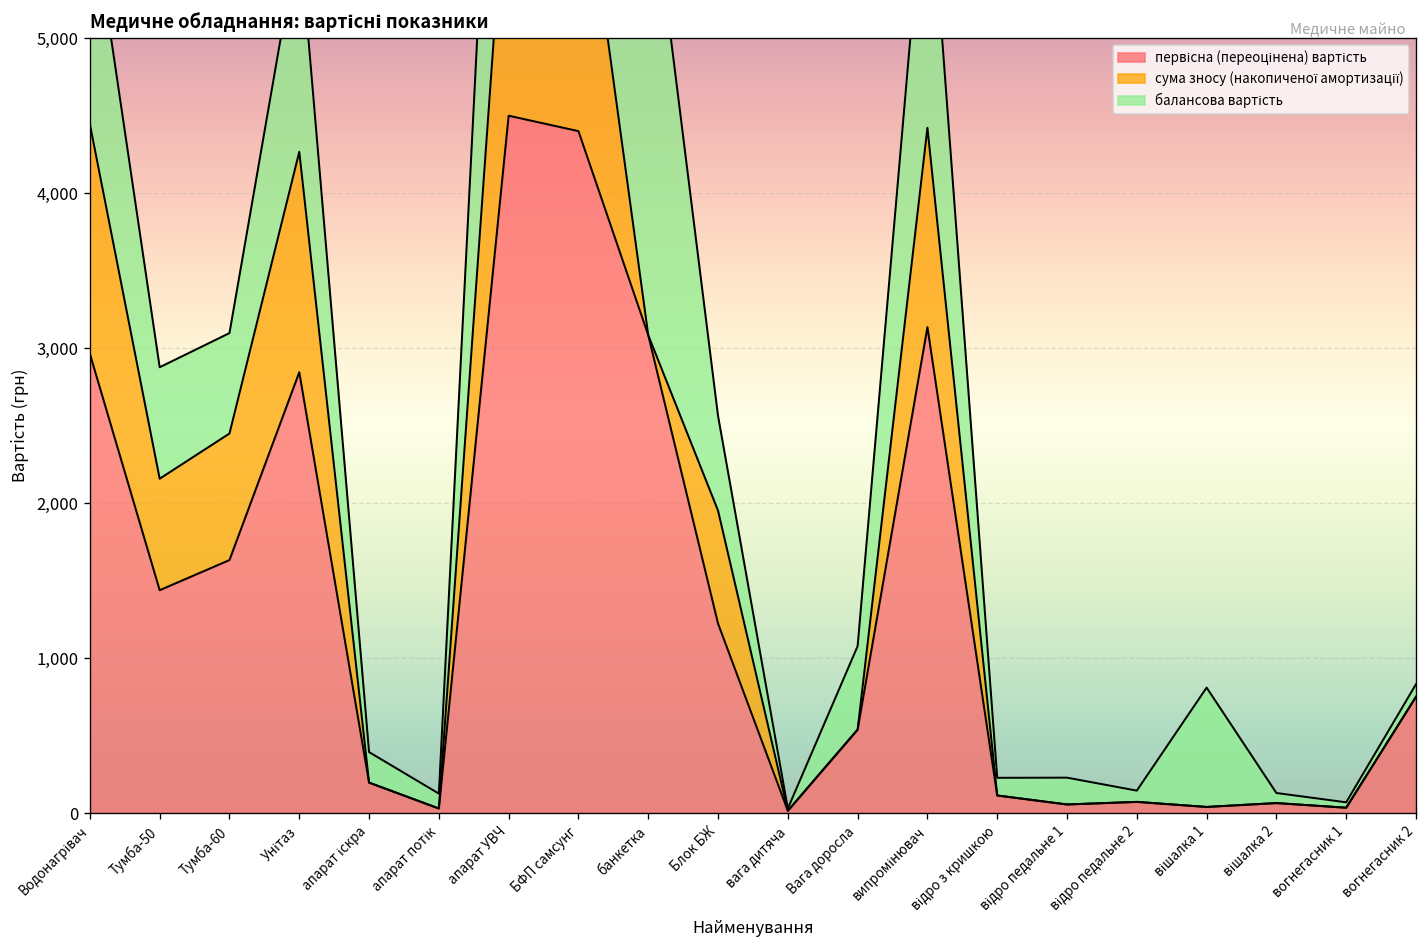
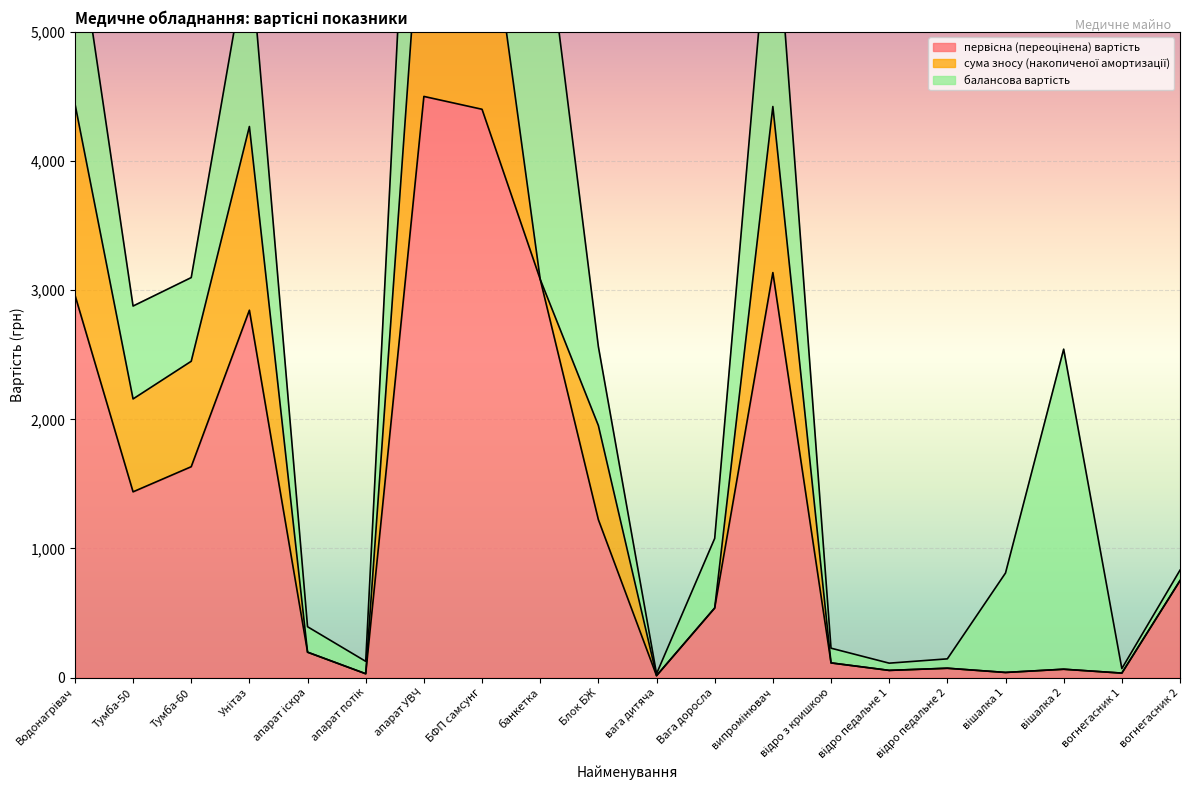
  {
    "первісна (переоцінена) вартість": {
      "Водонагрівач": "2,960",
      "Тумба-50": "1,440",
      "Тумба-60": "1,630",
      "Унітаз": "2,840",
      "апарат УВЧ": "4,500",
      "БФП самсунг": "4,400",
      "Блок БЖ": "1,220",
      "випромінювач": "3,140"
    },
    "сума зносу (накопиченої амортизації)": {
      "Водонагрівач": "1,480",
      "Тумба-50": "720",
      "Тумба-60": "820",
      "Унітаз": "1,420",
      "Блок БЖ": "730",
      "випромінювач": "1,290"
    },
    "балансова вартість": {
      "Тумба-50": "720",
      "Тумба-60": "650",
      "апарат іскра": "200",
      "апарат потік": "100",
      "Блок БЖ": "610",
      "Вага доросла": "540",
      "відро з кришкою": "110",
-     "відро педальне 1": "170",
+     "відро педальне 1": "60",
      "відро педальне 2": "70",
      "вішалка 1": "770",
-     "вішалка 2": "70",
+     "вішалка 2": "2,480",
      "вогнегасник 1": "40",
      "вогнегасник 2": "80"
    }
  }
